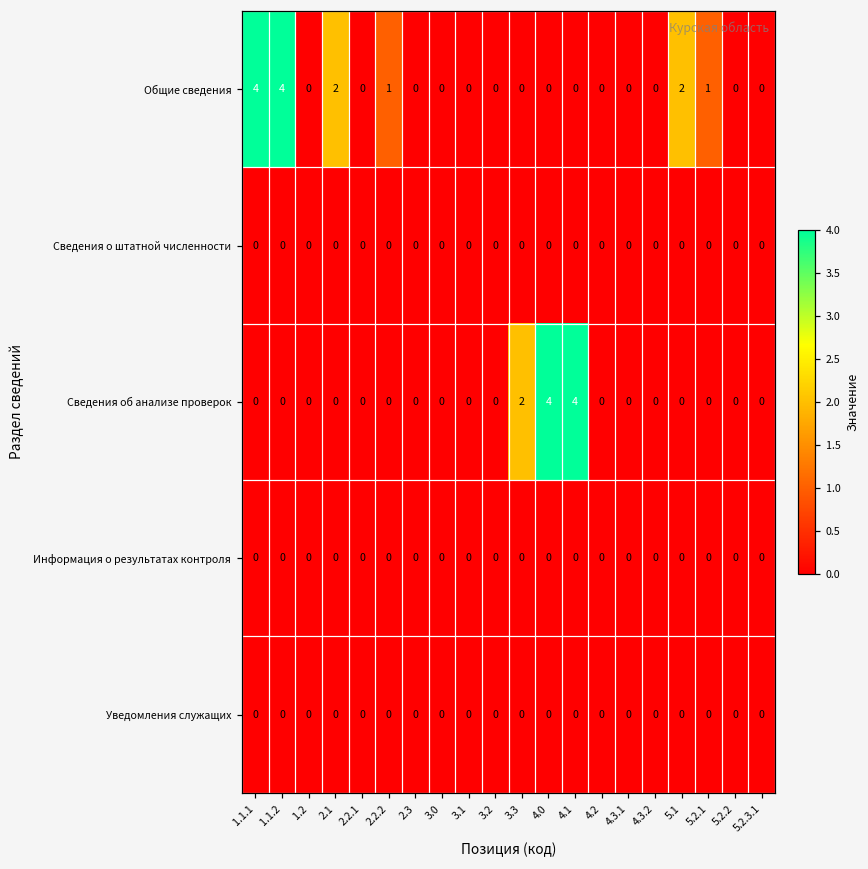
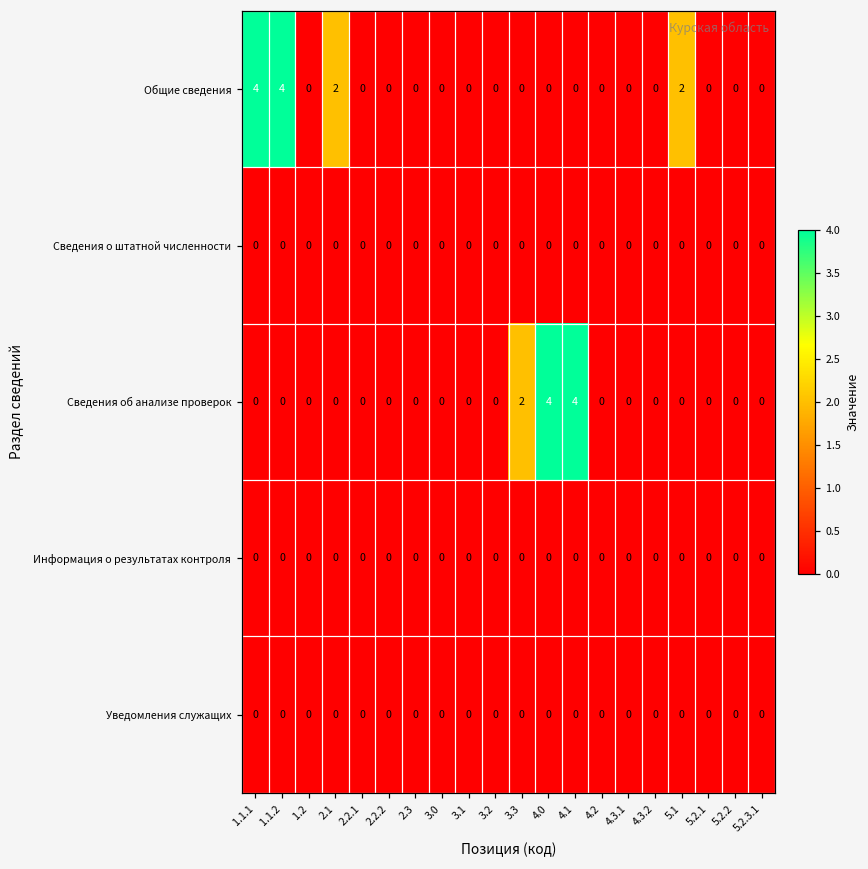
  {
    "Общие сведения": {
      "1.1.1": 4,
      "1.1.2": 4,
      "1.2": 0,
      "2.1": 2,
      "2.2.1": 0,
-     "2.2.2": 1,
+     "2.2.2": 0,
      "2.3": 0,
      "3.0": 0,
      "3.1": 0,
      "3.2": 0,
      "3.3": 0,
      "4.0": 0,
      "4.1": 0,
      "4.2": 0,
      "4.3.1": 0,
      "4.3.2": 0,
      "5.1": 2,
-     "5.2.1": 1,
+     "5.2.1": 0,
      "5.2.2": 0,
      "5.2.3.1": 0
    },
    "Сведения о штатной численности": {
      "1.1.1": 0,
      "1.1.2": 0,
      "1.2": 0,
      "2.1": 0,
      "2.2.1": 0,
      "2.2.2": 0,
      "2.3": 0,
      "3.0": 0,
      "3.1": 0,
      "3.2": 0,
      "3.3": 0,
      "4.0": 0,
      "4.1": 0,
      "4.2": 0,
      "4.3.1": 0,
      "4.3.2": 0,
      "5.1": 0,
      "5.2.1": 0,
      "5.2.2": 0,
      "5.2.3.1": 0
    },
    "Сведения об анализе проверок": {
      "1.1.1": 0,
      "1.1.2": 0,
      "1.2": 0,
      "2.1": 0,
      "2.2.1": 0,
      "2.2.2": 0,
      "2.3": 0,
      "3.0": 0,
      "3.1": 0,
      "3.2": 0,
      "3.3": 2,
      "4.0": 4,
      "4.1": 4,
      "4.2": 0,
      "4.3.1": 0,
      "4.3.2": 0,
      "5.1": 0,
      "5.2.1": 0,
      "5.2.2": 0,
      "5.2.3.1": 0
    },
    "Информация о результатах контроля": {
      "1.1.1": 0,
      "1.1.2": 0,
      "1.2": 0,
      "2.1": 0,
      "2.2.1": 0,
      "2.2.2": 0,
      "2.3": 0,
      "3.0": 0,
      "3.1": 0,
      "3.2": 0,
      "3.3": 0,
      "4.0": 0,
      "4.1": 0,
      "4.2": 0,
      "4.3.1": 0,
      "4.3.2": 0,
      "5.1": 0,
      "5.2.1": 0,
      "5.2.2": 0,
      "5.2.3.1": 0
    },
    "Уведомления служащих": {
      "1.1.1": 0,
      "1.1.2": 0,
      "1.2": 0,
      "2.1": 0,
      "2.2.1": 0,
      "2.2.2": 0,
      "2.3": 0,
      "3.0": 0,
      "3.1": 0,
      "3.2": 0,
      "3.3": 0,
      "4.0": 0,
      "4.1": 0,
      "4.2": 0,
      "4.3.1": 0,
      "4.3.2": 0,
      "5.1": 0,
      "5.2.1": 0,
      "5.2.2": 0,
      "5.2.3.1": 0
    }
  }
